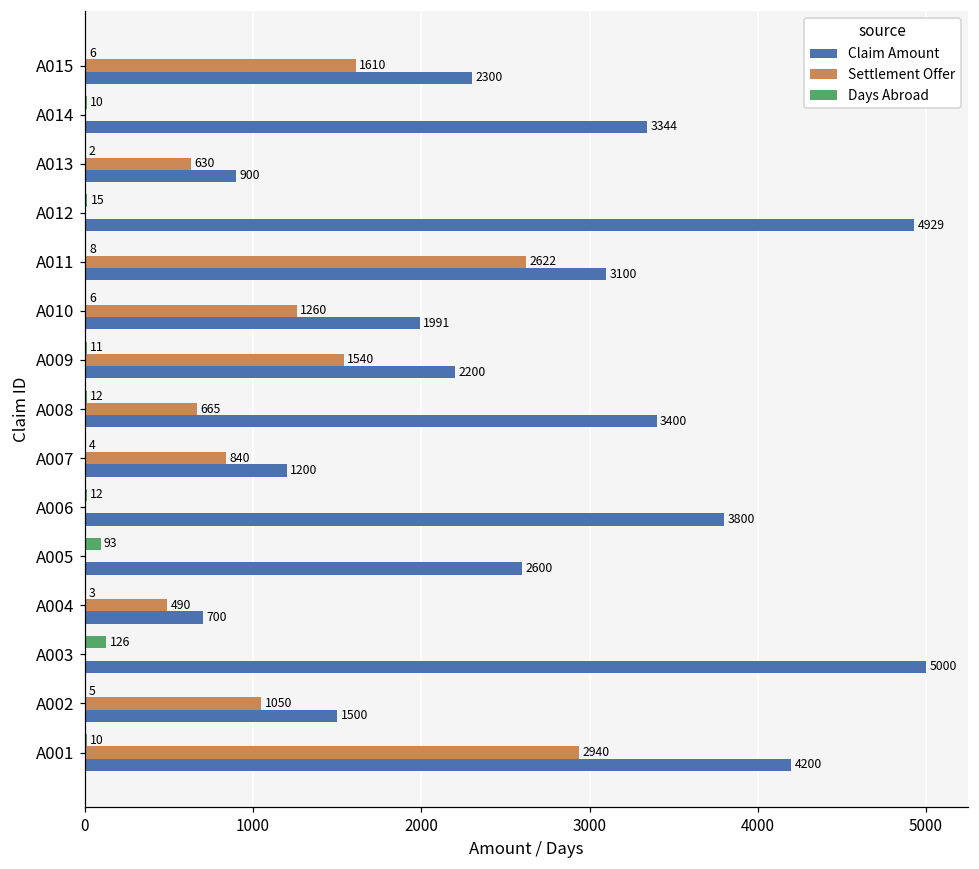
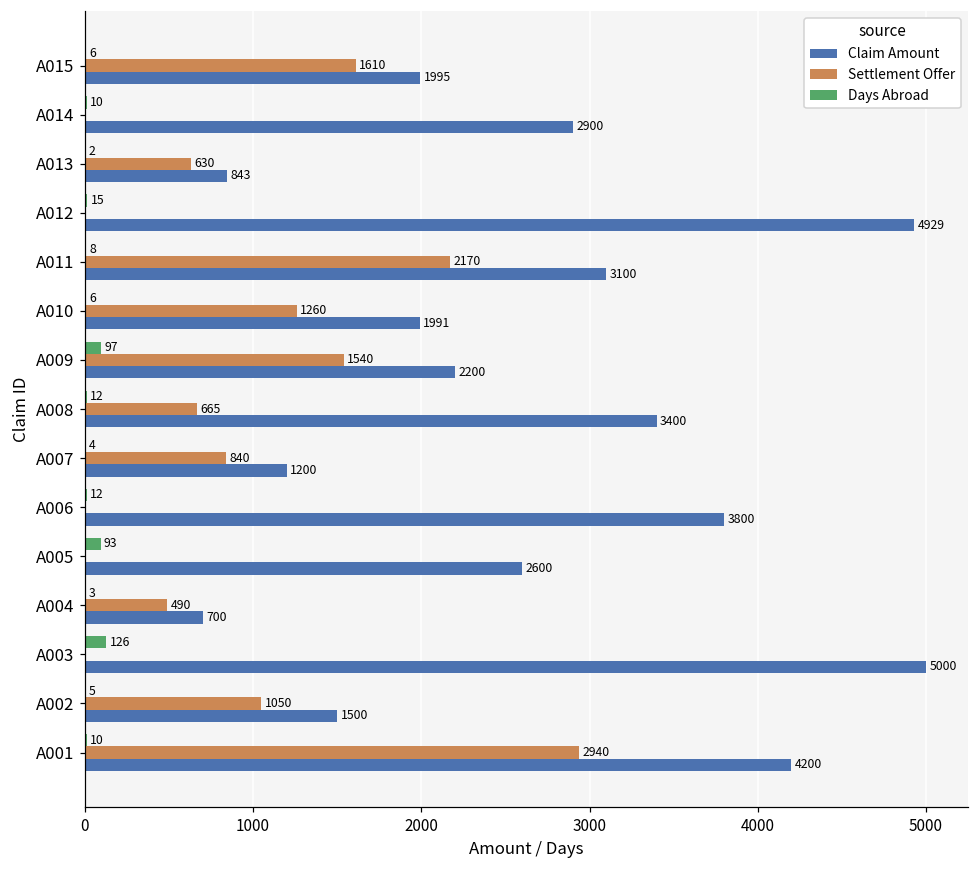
  {
    "Claim Amount": {
-     "A015": 2300,
-     "A014": 3344,
-     "A013": 900,
+     "A015": 1995,
+     "A014": 2900,
+     "A013": 843,
      "A012": 4929,
      "A011": 3100,
      "A010": 1991,
      "A009": 2200,
      "A008": 3400,
      "A007": 1200,
      "A006": 3800,
      "A005": 2600,
      "A004": 700,
      "A003": 5000,
      "A002": 1500,
      "A001": 4200
    },
    "Settlement Offer": {
      "A015": 1610,
      "A013": 630,
-     "A011": 2622,
+     "A011": 2170,
      "A010": 1260,
      "A009": 1540,
      "A008": 665,
      "A007": 840,
      "A004": 490,
      "A002": 1050,
      "A001": 2940
    },
    "Days Abroad": {
      "A015": 6,
      "A014": 10,
      "A013": 2,
      "A012": 15,
      "A011": 8,
      "A010": 6,
-     "A009": 11,
+     "A009": 97,
      "A008": 12,
      "A007": 4,
      "A006": 12,
      "A005": 93,
      "A004": 3,
      "A003": 126,
      "A002": 5,
      "A001": 10
    }
  }
